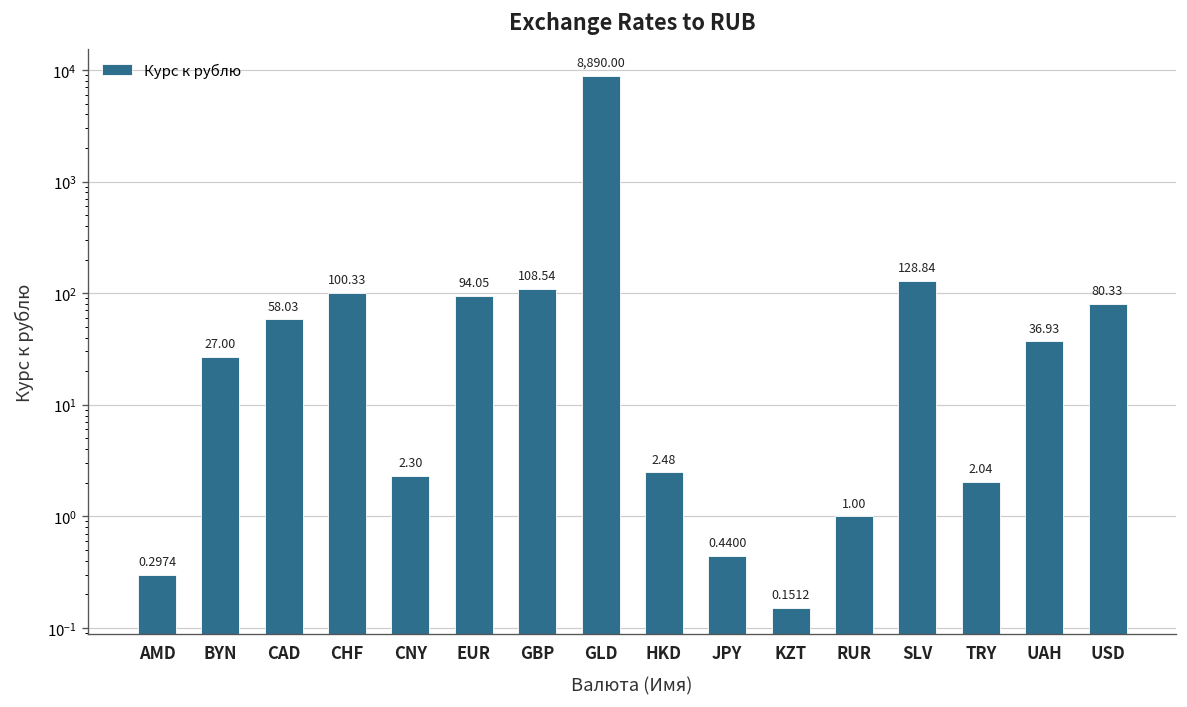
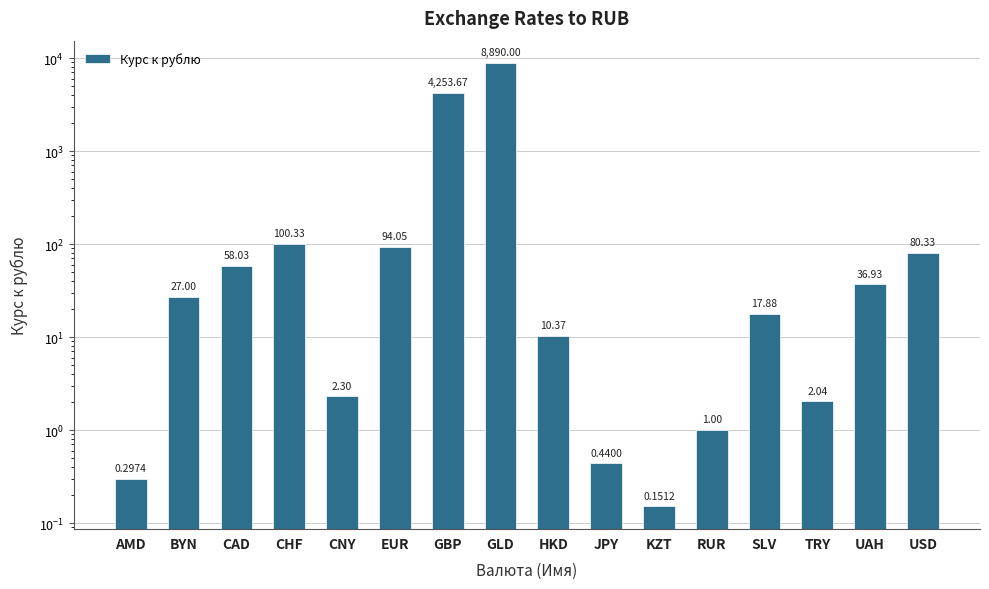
  {
    "AMD": "0.2974",
    "BYN": "27.00",
    "CAD": "58.03",
    "CHF": "100.33",
    "CNY": "2.30",
    "EUR": "94.05",
-   "GBP": "108.54",
+   "GBP": "4,253.67",
    "GLD": "8,890.00",
-   "HKD": "2.48",
+   "HKD": "10.37",
    "JPY": "0.4400",
    "KZT": "0.1512",
    "RUR": "1.00",
-   "SLV": "128.84",
+   "SLV": "17.88",
    "TRY": "2.04",
    "UAH": "36.93",
    "USD": "80.33"
  }
